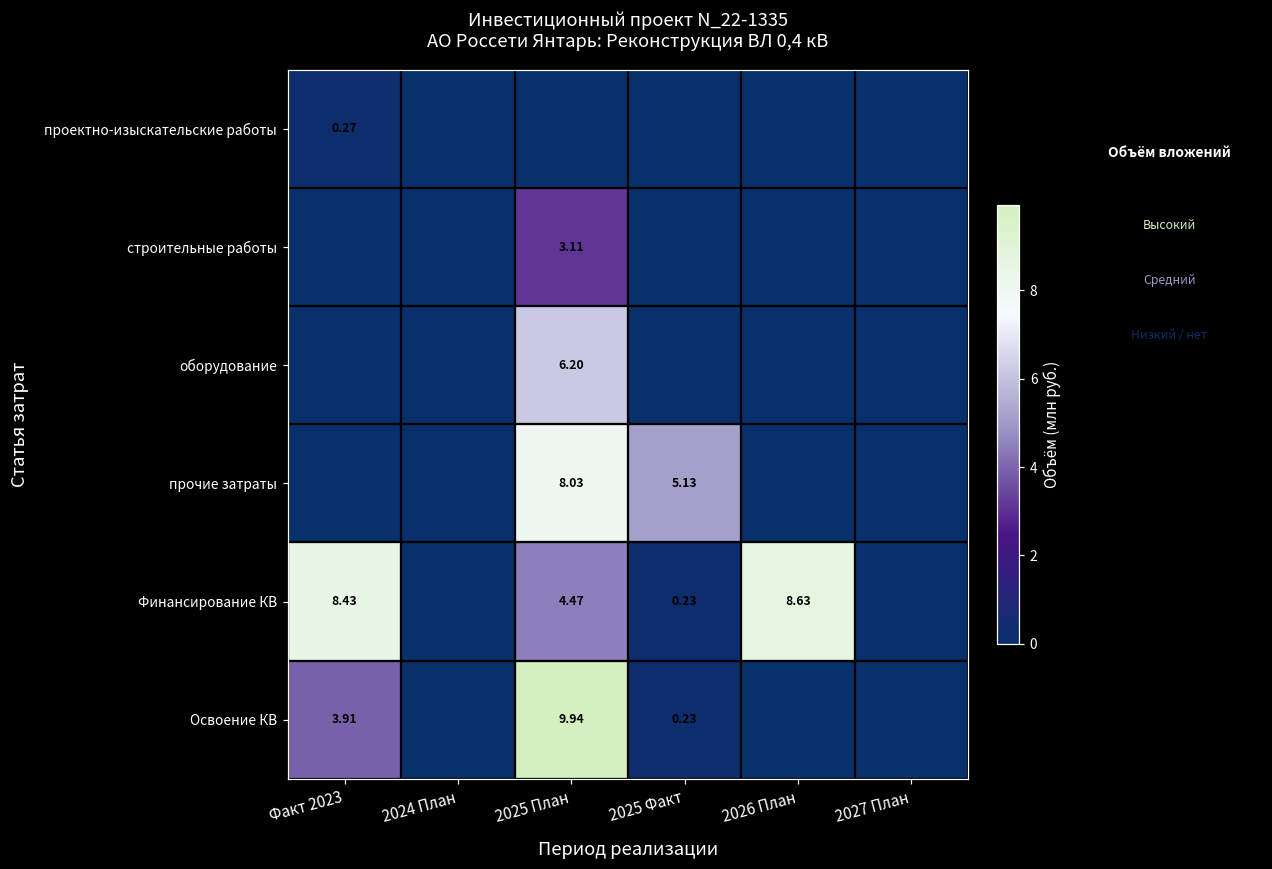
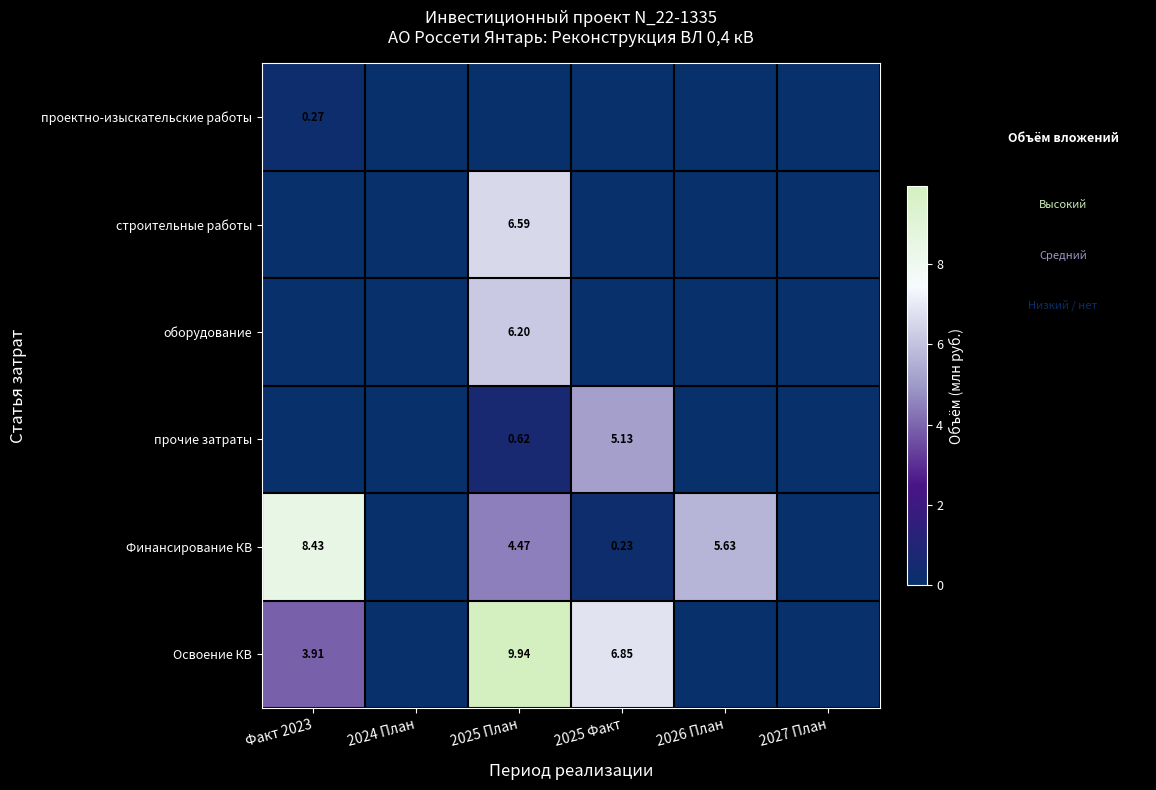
  {
    "проектно-изыскательские работы": {
      "Факт 2023": 0.27
    },
    "строительные работы": {
-     "2025 План": 3.11
+     "2025 План": 6.59
    },
    "оборудование": {
      "2025 План": 6.20
    },
    "прочие затраты": {
-     "2025 План": 8.03,
+     "2025 План": 0.62,
      "2025 Факт": 5.13
    },
    "Финансирование КВ": {
      "Факт 2023": 8.43,
      "2025 План": 4.47,
      "2025 Факт": 0.23,
-     "2026 План": 8.63
+     "2026 План": 5.63
    },
    "Освоение КВ": {
      "Факт 2023": 3.91,
      "2025 План": 9.94,
-     "2025 Факт": 0.23
+     "2025 Факт": 6.85
    }
  }
